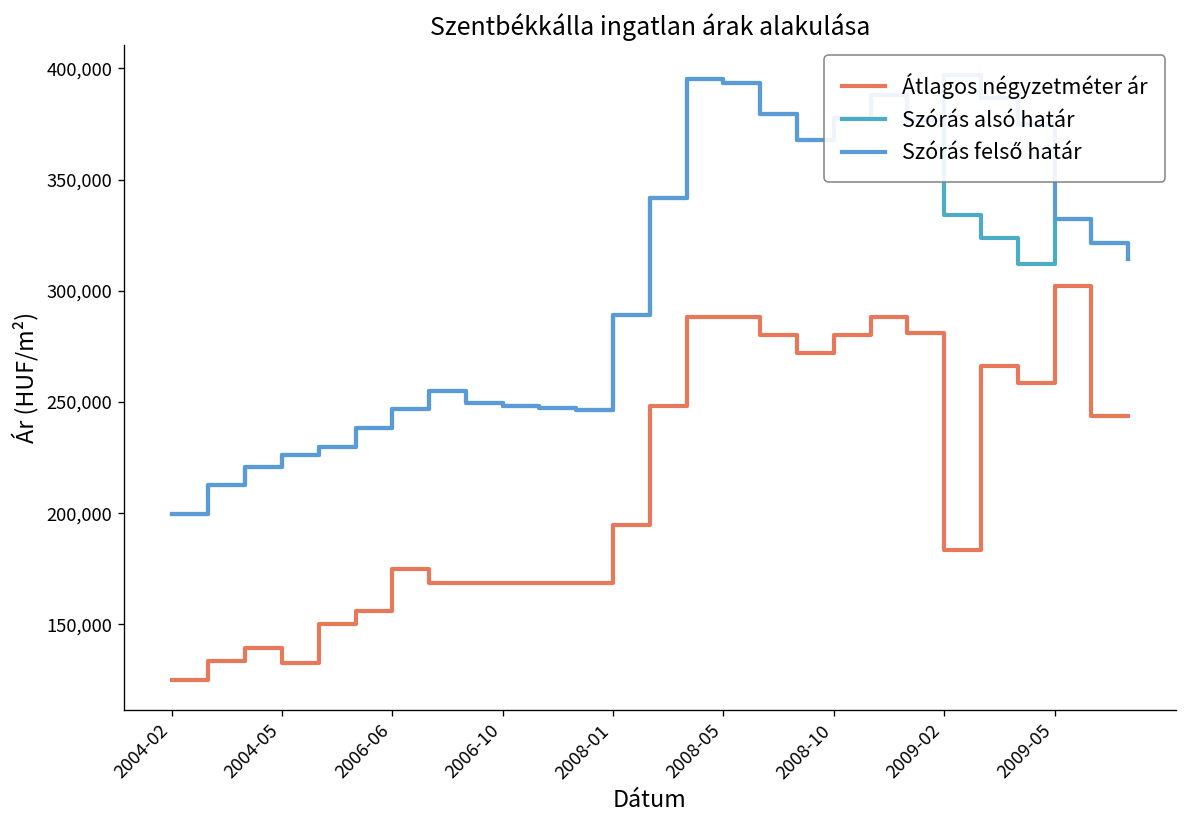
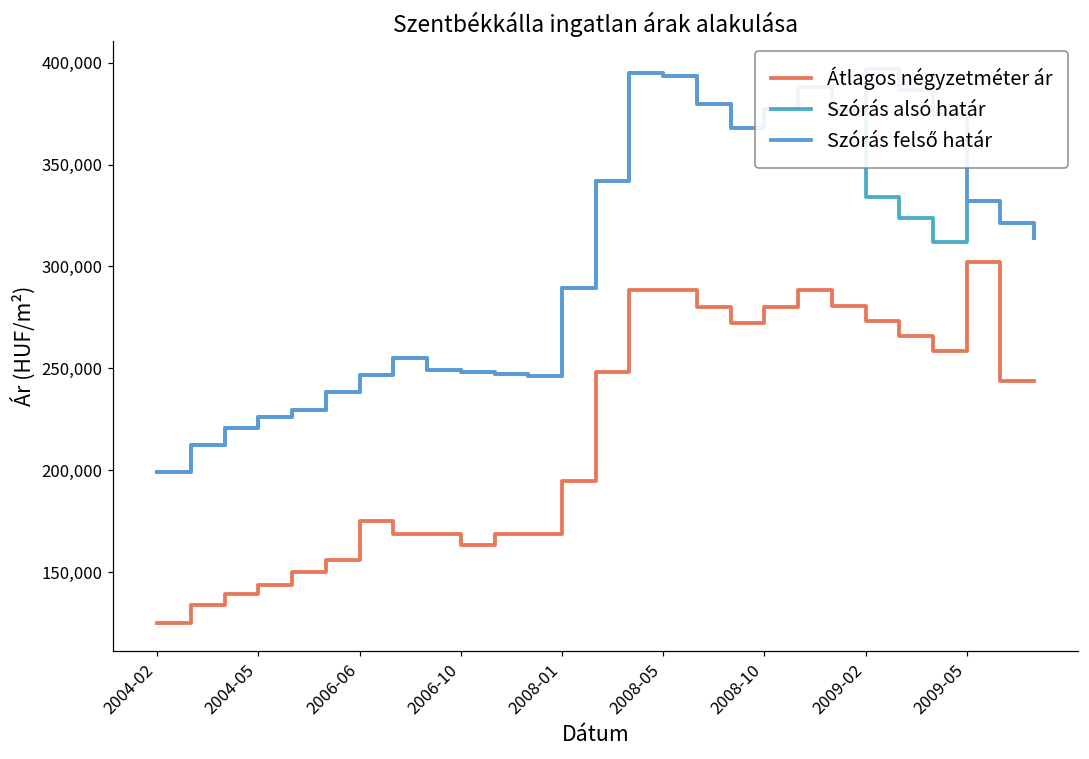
  {
    "Átlagos négyzetméter ár": {
      "2004-02": "125,000",
-     "2004-05": "133,000",
+     "2004-05": "144,000",
      "2006-06": "175,000",
-     "2006-10": "169,000",
+     "2006-10": "163,000",
      "2008-01": "195,000",
      "2008-05": "288,000",
      "2008-10": "280,000",
-     "2009-02": "184,000",
+     "2009-02": "273,000",
      "2009-05": "302,000"
    }
  }
